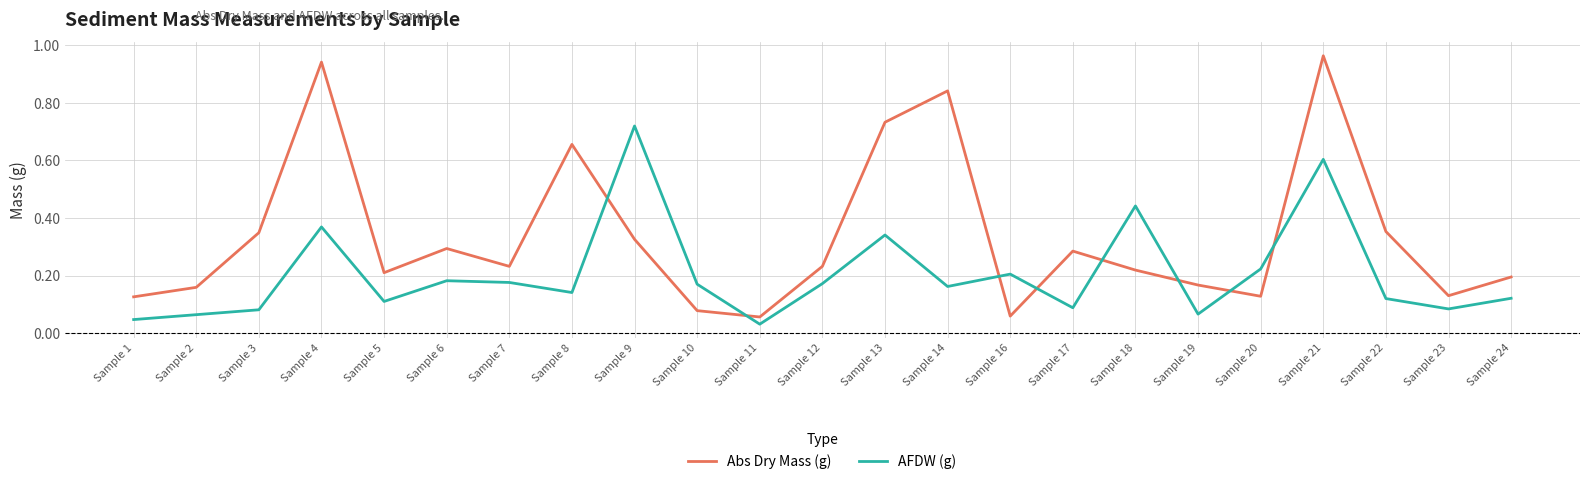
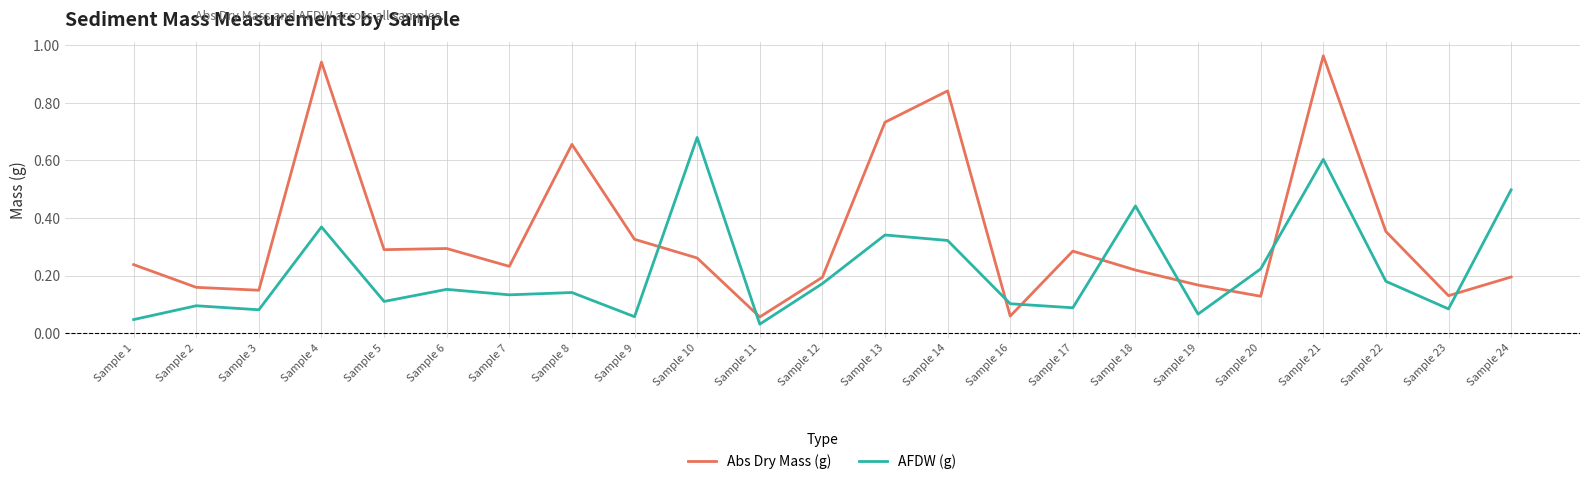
  {
    "Abs Dry Mass (g)": {
-     "Sample 1": 0.13,
+     "Sample 1": 0.24,
      "Sample 2": 0.16,
-     "Sample 3": 0.35,
+     "Sample 3": 0.15,
      "Sample 4": 0.94,
-     "Sample 5": 0.21,
+     "Sample 5": 0.29,
      "Sample 6": 0.29,
      "Sample 7": 0.23,
      "Sample 8": 0.66,
      "Sample 9": 0.33,
-     "Sample 10": 0.08,
+     "Sample 10": 0.26,
      "Sample 11": 0.06,
-     "Sample 12": 0.23,
+     "Sample 12": 0.19,
      "Sample 13": 0.73,
      "Sample 14": 0.84,
      "Sample 16": 0.06,
      "Sample 17": 0.29,
      "Sample 18": 0.22,
      "Sample 19": 0.17,
      "Sample 20": 0.13,
      "Sample 21": 0.96,
      "Sample 22": 0.35,
      "Sample 23": 0.13,
      "Sample 24": 0.20
    },
    "AFDW (g)": {
      "Sample 1": 0.05,
-     "Sample 2": 0.06,
+     "Sample 2": 0.10,
      "Sample 3": 0.08,
      "Sample 4": 0.37,
      "Sample 5": 0.11,
-     "Sample 6": 0.18,
-     "Sample 7": 0.18,
+     "Sample 6": 0.15,
+     "Sample 7": 0.13,
      "Sample 8": 0.14,
-     "Sample 9": 0.72,
-     "Sample 10": 0.17,
+     "Sample 9": 0.06,
+     "Sample 10": 0.68,
      "Sample 11": 0.03,
      "Sample 12": 0.17,
      "Sample 13": 0.34,
-     "Sample 14": 0.16,
-     "Sample 16": 0.21,
+     "Sample 14": 0.32,
+     "Sample 16": 0.10,
      "Sample 17": 0.09,
      "Sample 18": 0.44,
      "Sample 19": 0.07,
      "Sample 20": 0.22,
      "Sample 21": 0.60,
-     "Sample 22": 0.12,
+     "Sample 22": 0.18,
      "Sample 23": 0.08,
-     "Sample 24": 0.12
+     "Sample 24": 0.50
    }
  }
